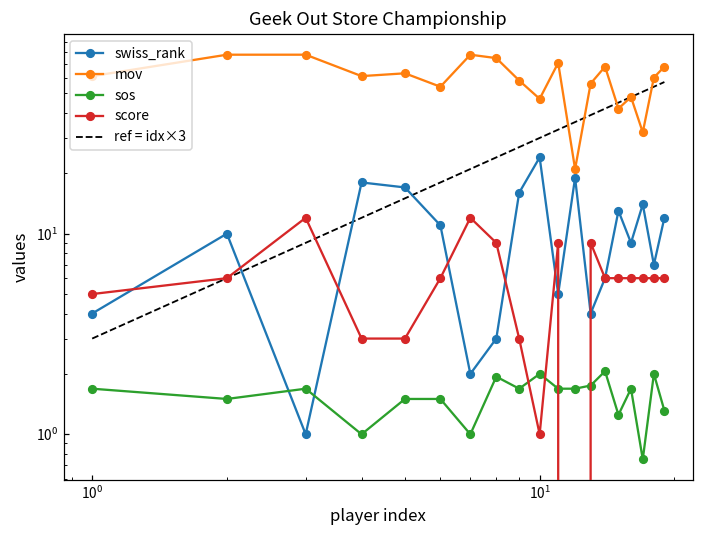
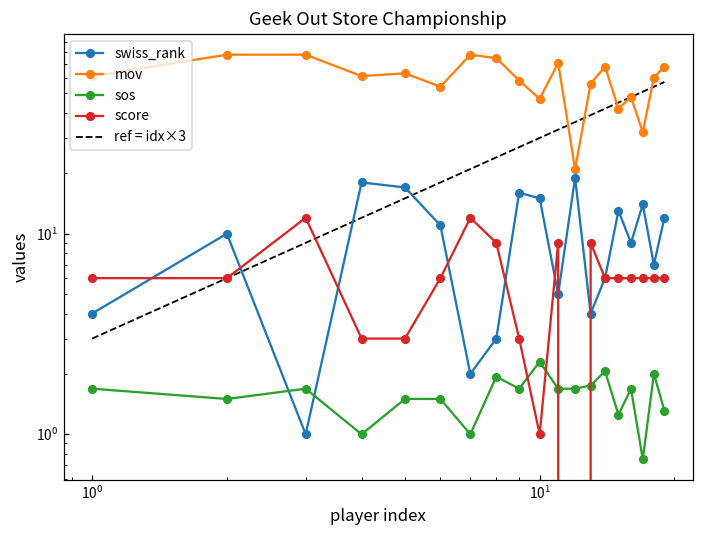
  {
    "swiss_rank": {
      "10^0": 4,
-     "10^1": 24
+     "10^1": 15
    },
    "mov": {
      "10^1": 47
    },
    "sos": {
      "10^0": 1.7,
-     "10^1": 2.0
+     "10^1": 2.3
    },
    "score": {
-     "10^0": 5,
+     "10^0": 6,
      "10^1": 1
    },
    "ref = idx×3": {
      "10^0": 3.0
    }
  }
